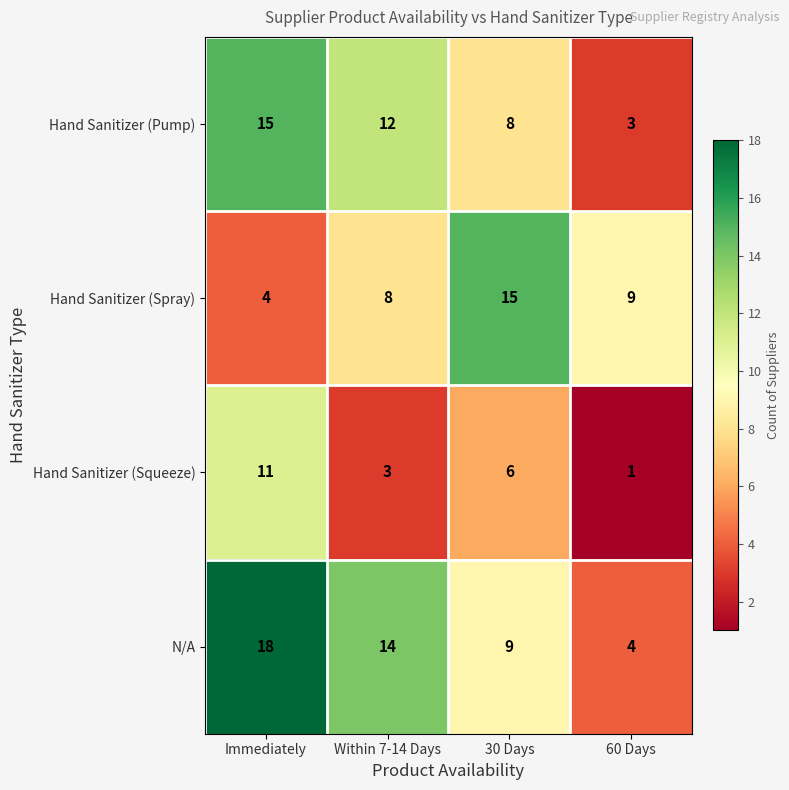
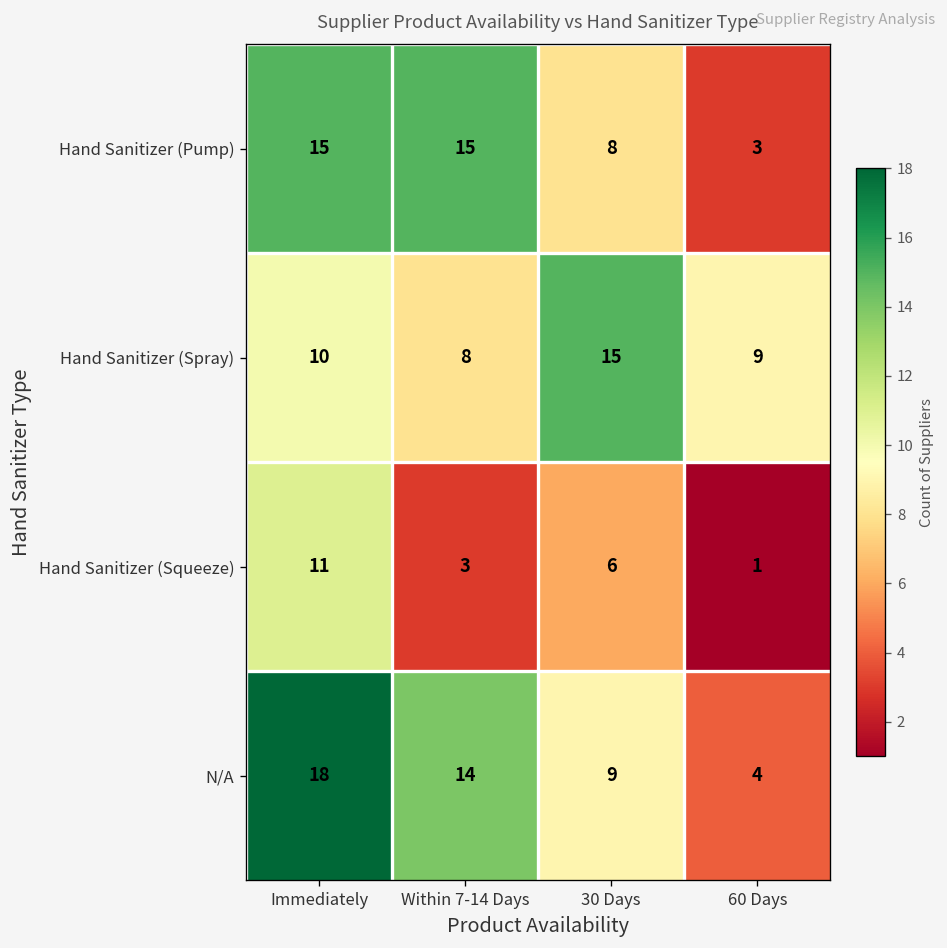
  {
    "Hand Sanitizer (Pump)": {
      "Immediately": 15,
-     "Within 7-14 Days": 12,
+     "Within 7-14 Days": 15,
      "30 Days": 8,
      "60 Days": 3
    },
    "Hand Sanitizer (Spray)": {
-     "Immediately": 4,
+     "Immediately": 10,
      "Within 7-14 Days": 8,
      "30 Days": 15,
      "60 Days": 9
    },
    "Hand Sanitizer (Squeeze)": {
      "Immediately": 11,
      "Within 7-14 Days": 3,
      "30 Days": 6,
      "60 Days": 1
    },
    "N/A": {
      "Immediately": 18,
      "Within 7-14 Days": 14,
      "30 Days": 9,
      "60 Days": 4
    }
  }
